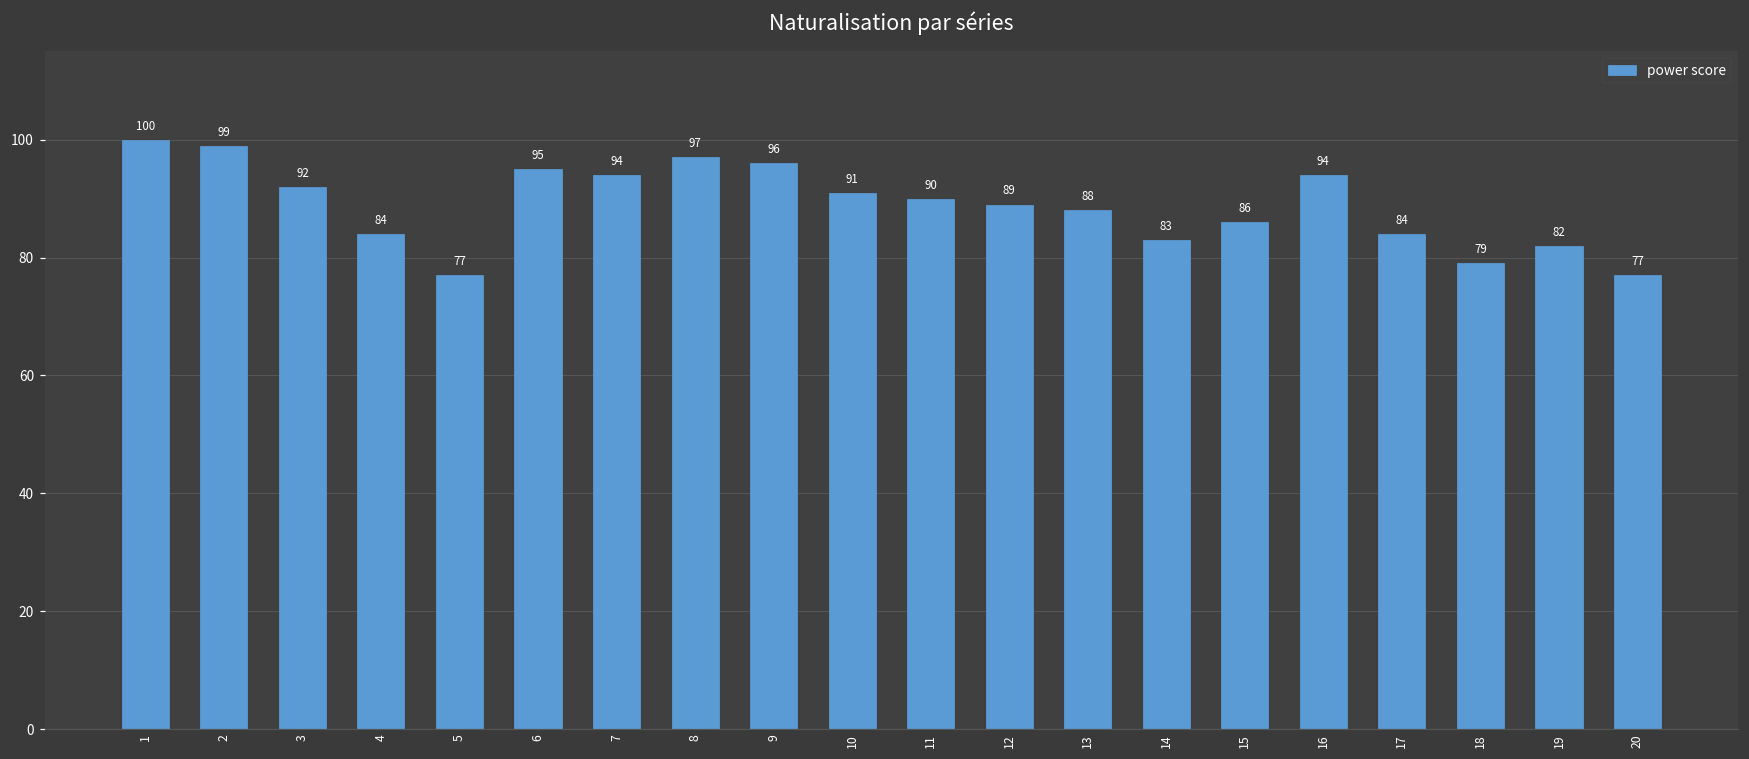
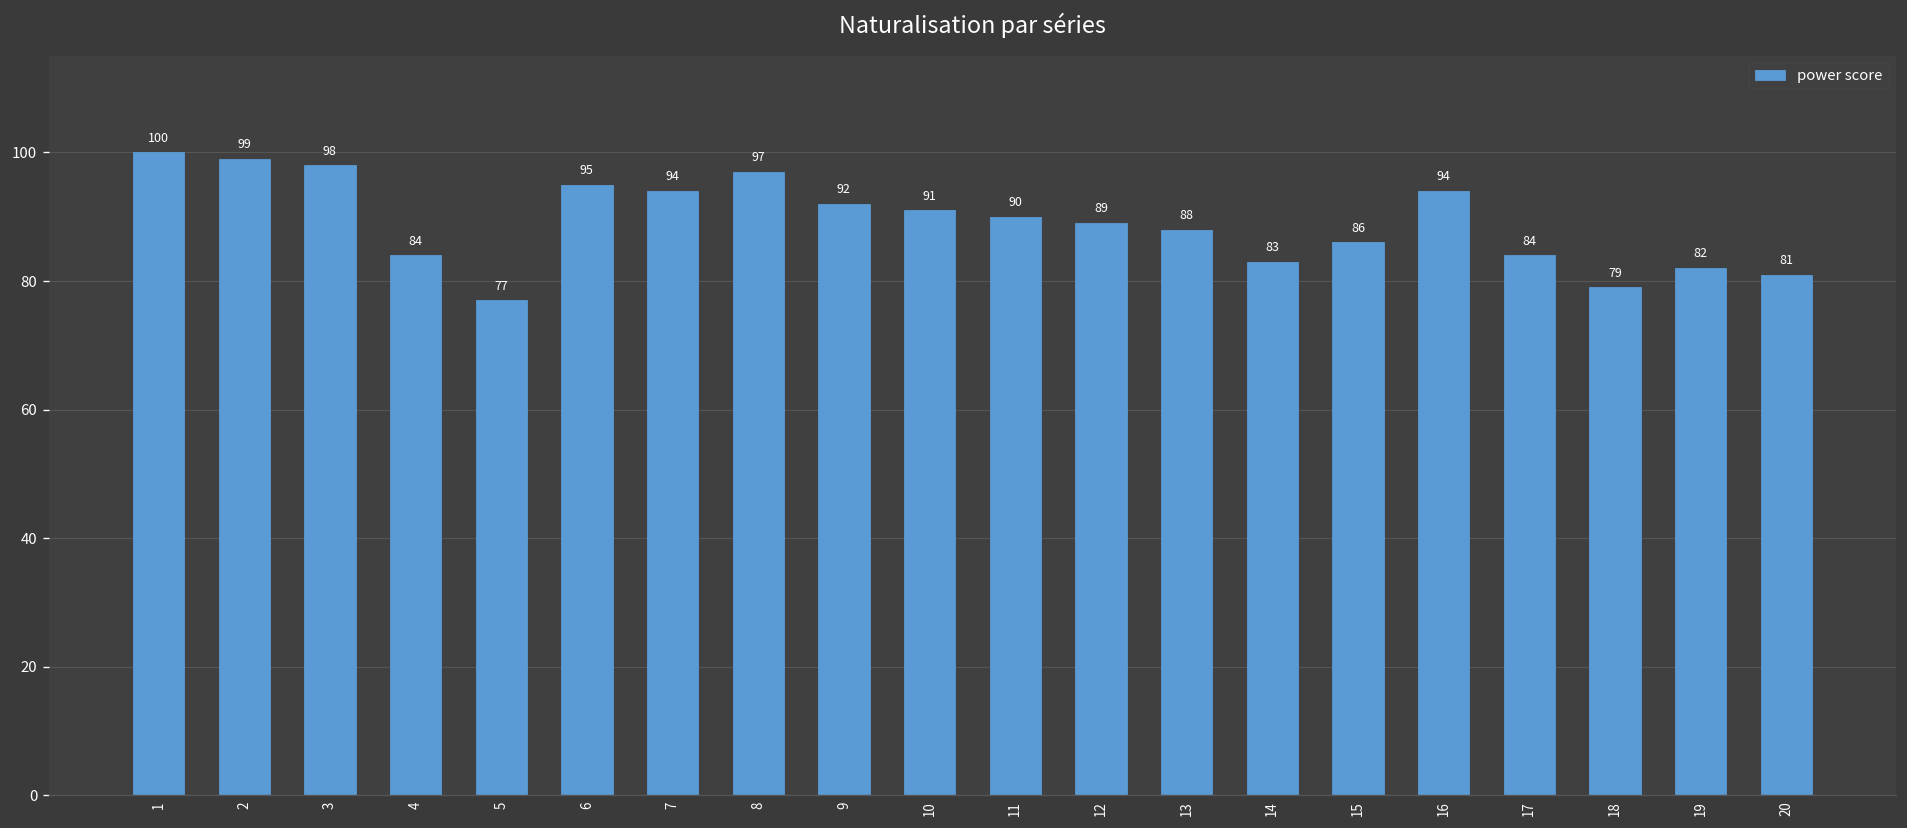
  {
    "1": 100,
    "2": 99,
-   "3": 92,
+   "3": 98,
    "4": 84,
    "5": 77,
    "6": 95,
    "7": 94,
    "8": 97,
-   "9": 96,
+   "9": 92,
    "10": 91,
    "11": 90,
    "12": 89,
    "13": 88,
    "14": 83,
    "15": 86,
    "16": 94,
    "17": 84,
    "18": 79,
    "19": 82,
-   "20": 77
+   "20": 81
  }
